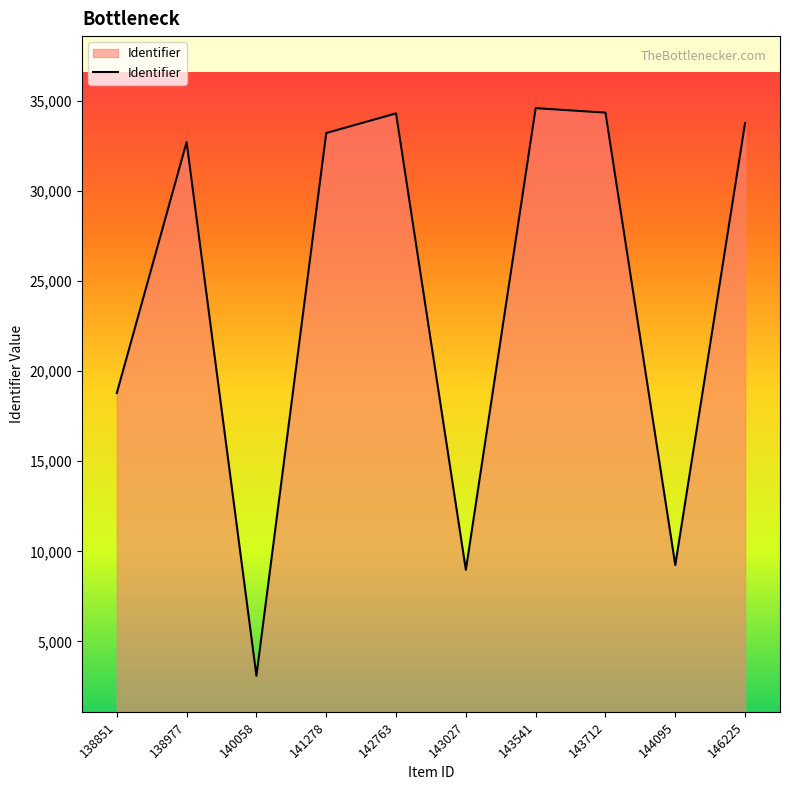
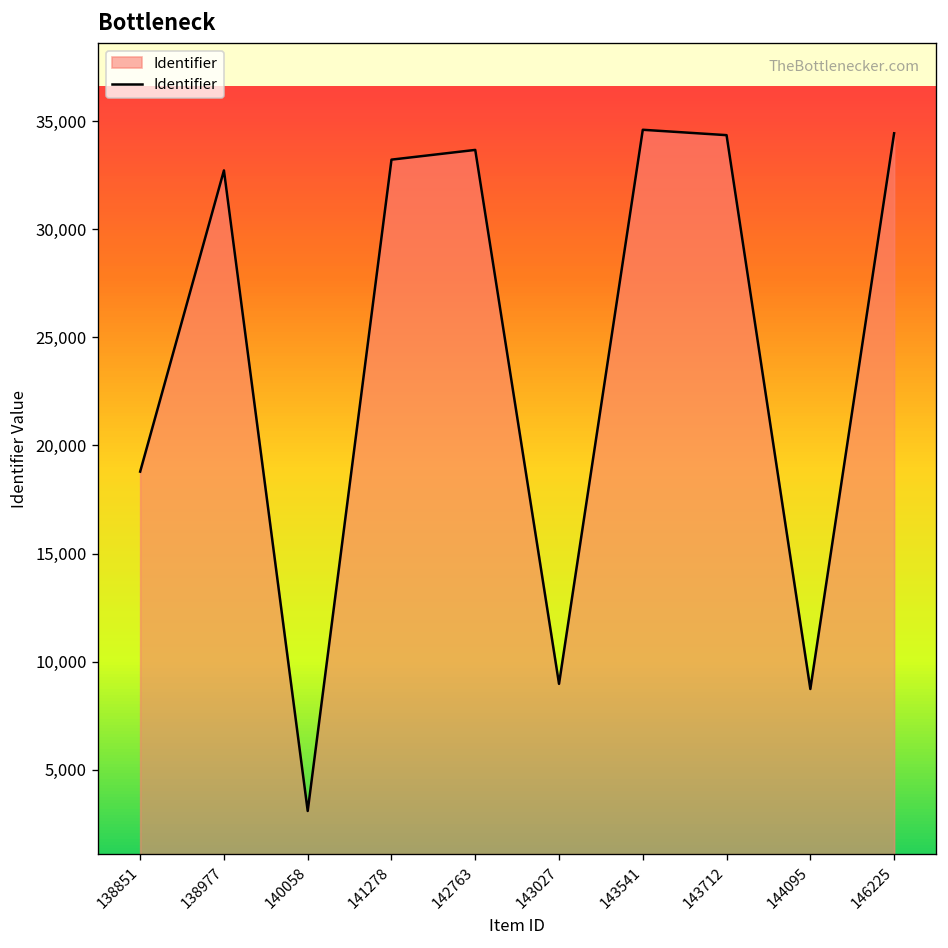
  {
    "138851": "18,800",
    "138977": "32,700",
    "140058": "3,100",
    "141278": "33,200",
-   "142763": "34,300",
+   "142763": "33,700",
    "143027": "9,000",
    "143541": "34,600",
    "143712": "34,400",
-   "144095": "9,200",
-   "146225": "33,800"
+   "144095": "8,700",
+   "146225": "34,400"
  }
